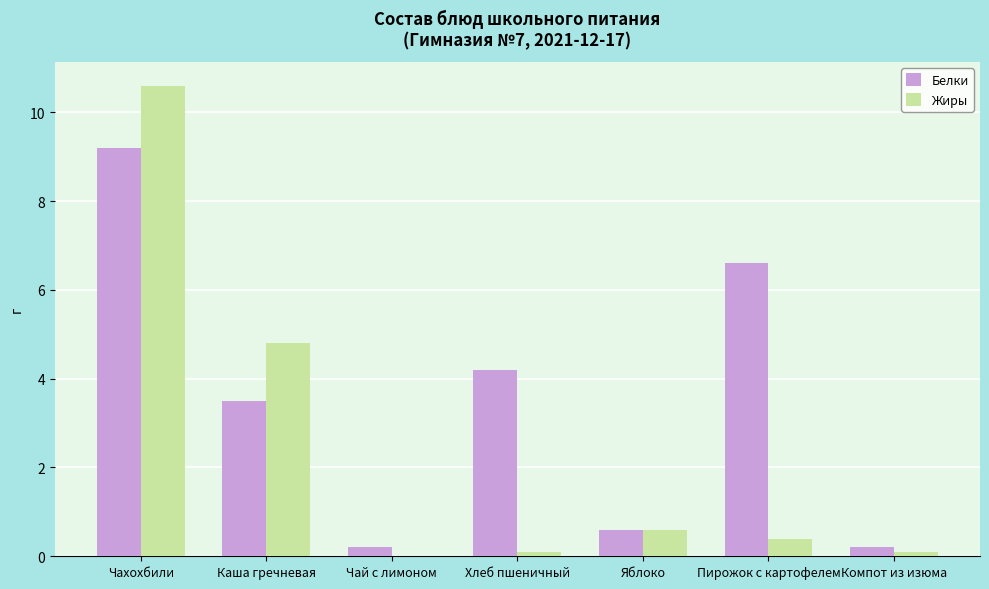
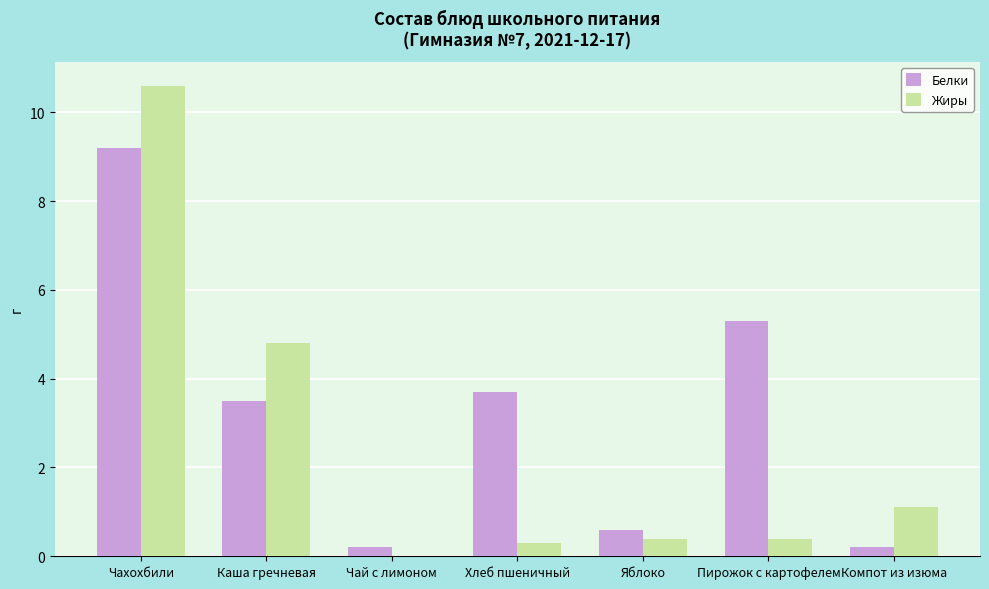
  {
    "Белки": {
      "Чахохбили": 9.2,
      "Каша гречневая": 3.5,
      "Чай с лимоном": 0.2,
-     "Хлеб пшеничный": 4.2,
+     "Хлеб пшеничный": 3.7,
      "Яблоко": 0.6,
-     "Пирожок с картофелем": 6.6,
+     "Пирожок с картофелем": 5.3,
      "Компот из изюма": 0.2
    },
    "Жиры": {
      "Чахохбили": 10.6,
      "Каша гречневая": 4.8,
      "Чай с лимоном": 0.0,
-     "Хлеб пшеничный": 0.1,
-     "Яблоко": 0.6,
+     "Хлеб пшеничный": 0.3,
+     "Яблоко": 0.4,
      "Пирожок с картофелем": 0.4,
-     "Компот из изюма": 0.1
+     "Компот из изюма": 1.1
    }
  }
